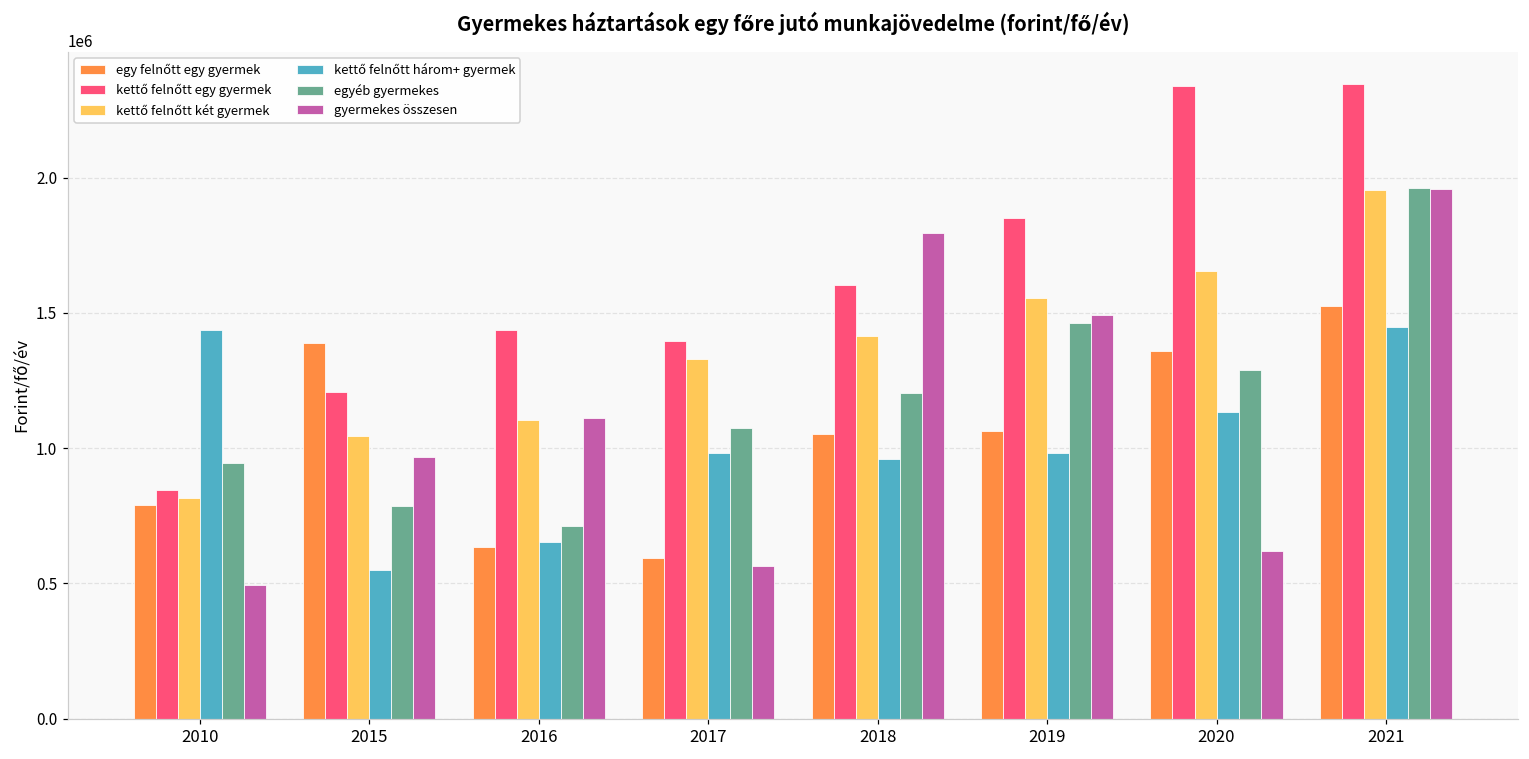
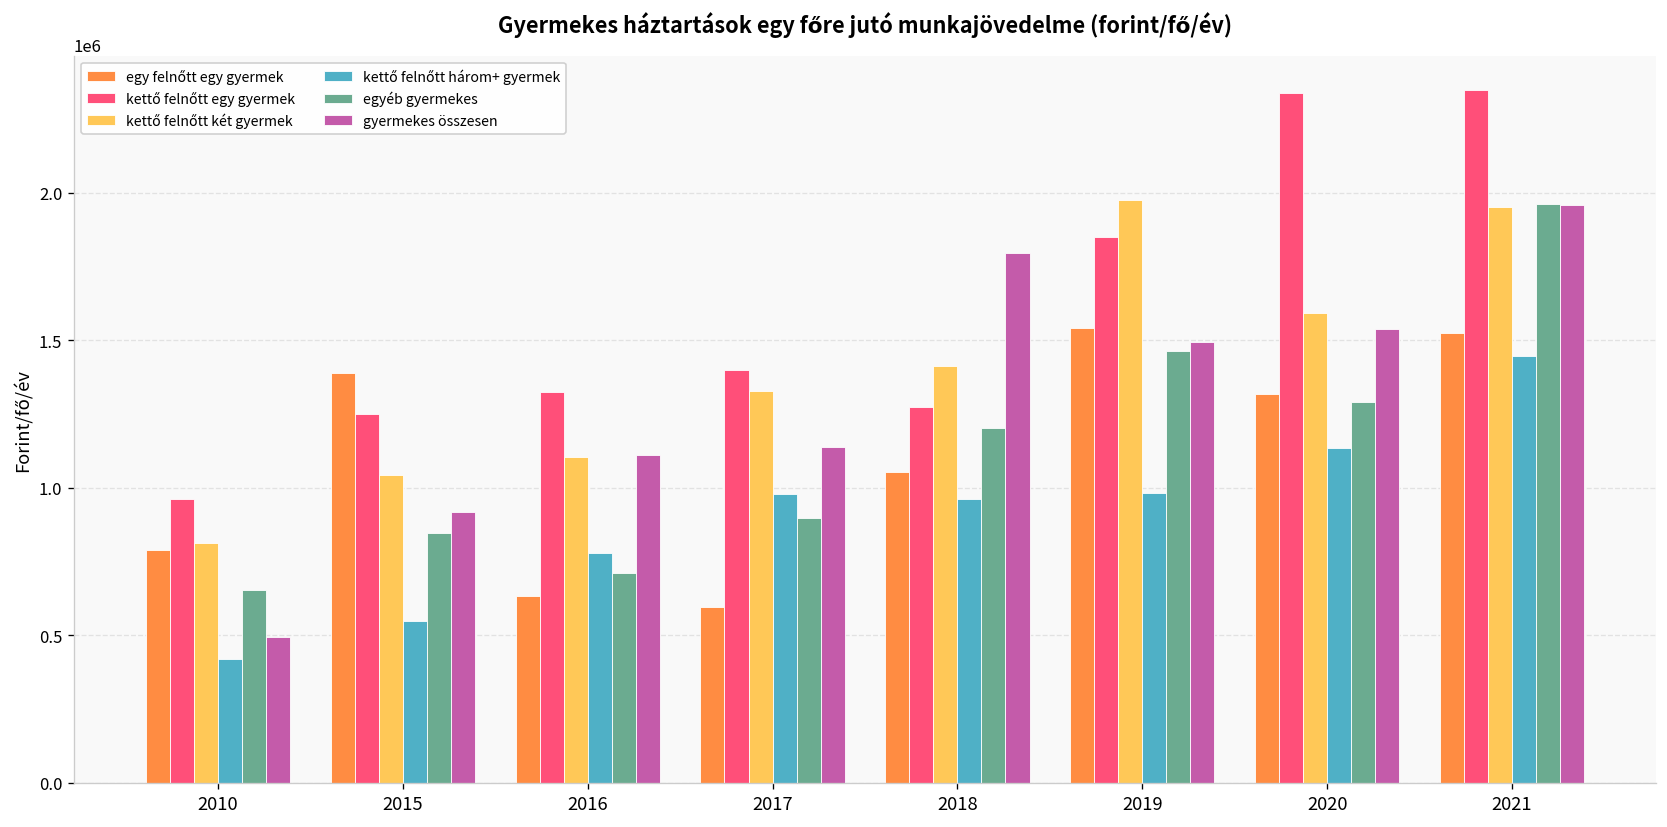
  {
    "egy felnőtt egy gyermek": {
      "2010": 790000,
      "2015": 1390000,
      "2016": 630000,
      "2017": 590000,
      "2018": 1050000,
-     "2019": 1060000,
-     "2020": 1360000,
+     "2019": 1540000,
+     "2020": 1320000,
      "2021": 1520000
    },
    "kettő felnőtt egy gyermek": {
-     "2010": 840000,
-     "2015": 1210000,
-     "2016": 1440000,
+     "2010": 960000,
+     "2015": 1250000,
+     "2016": 1320000,
      "2017": 1400000,
-     "2018": 1600000,
+     "2018": 1270000,
      "2019": 1850000,
      "2020": 2340000,
      "2021": 2350000
    },
    "kettő felnőtt két gyermek": {
      "2010": 810000,
      "2015": 1040000,
      "2016": 1100000,
      "2017": 1330000,
      "2018": 1410000,
-     "2019": 1550000,
-     "2020": 1660000,
+     "2019": 1970000,
+     "2020": 1590000,
      "2021": 1950000
    },
    "kettő felnőtt három+ gyermek": {
-     "2010": 1440000,
+     "2010": 420000,
      "2015": 550000,
-     "2016": 650000,
+     "2016": 780000,
      "2017": 980000,
      "2018": 960000,
      "2019": 980000,
      "2020": 1130000,
      "2021": 1450000
    },
    "egyéb gyermekes": {
-     "2010": 940000,
-     "2015": 790000,
+     "2010": 650000,
+     "2015": 850000,
      "2016": 710000,
-     "2017": 1070000,
+     "2017": 900000,
      "2018": 1200000,
      "2019": 1460000,
      "2020": 1290000,
      "2021": 1960000
    },
    "gyermekes összesen": {
      "2010": 490000,
-     "2015": 970000,
+     "2015": 920000,
      "2016": 1110000,
-     "2017": 560000,
+     "2017": 1140000,
      "2018": 1800000,
      "2019": 1490000,
-     "2020": 620000,
+     "2020": 1540000,
      "2021": 1960000
    }
  }
